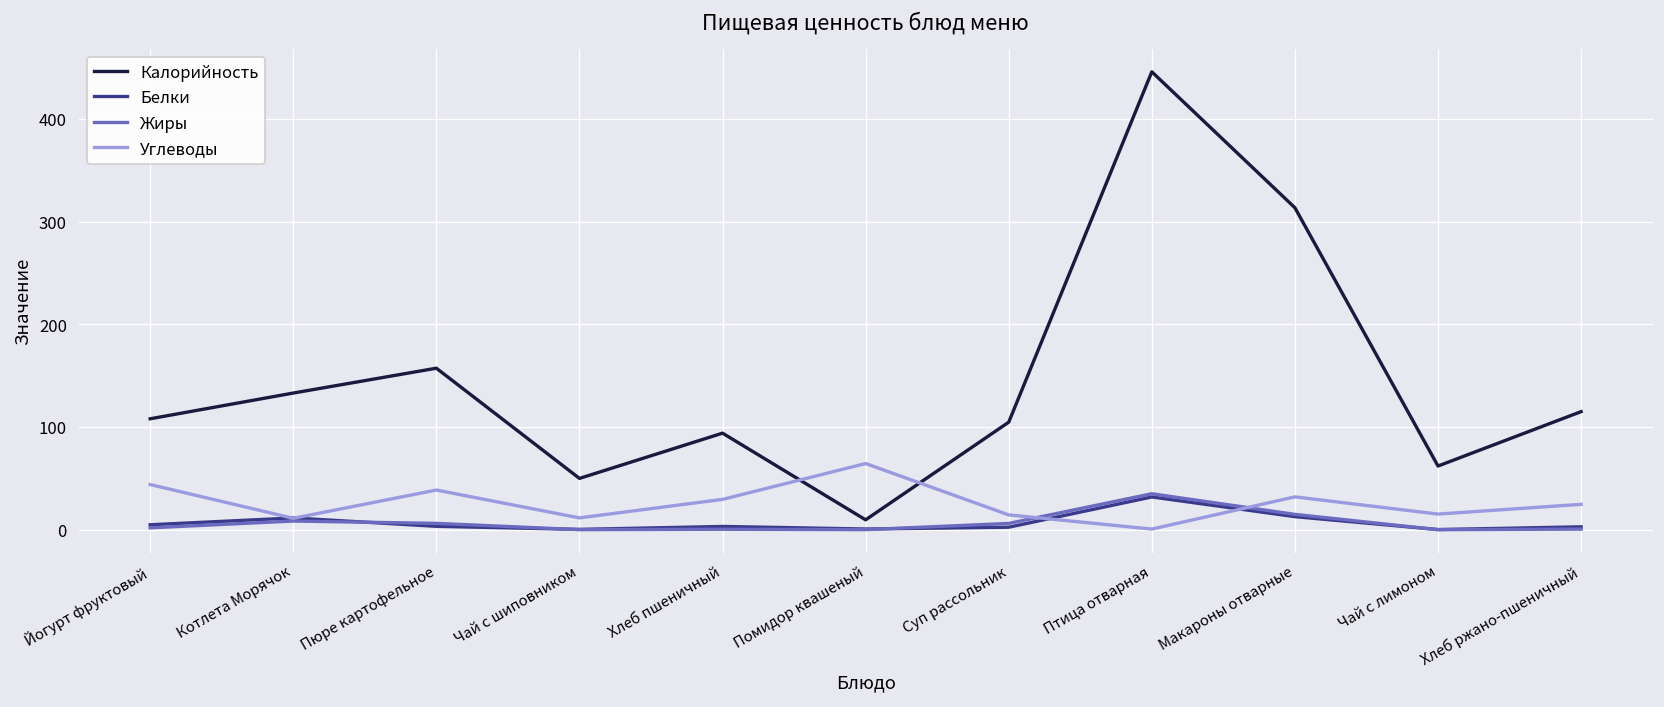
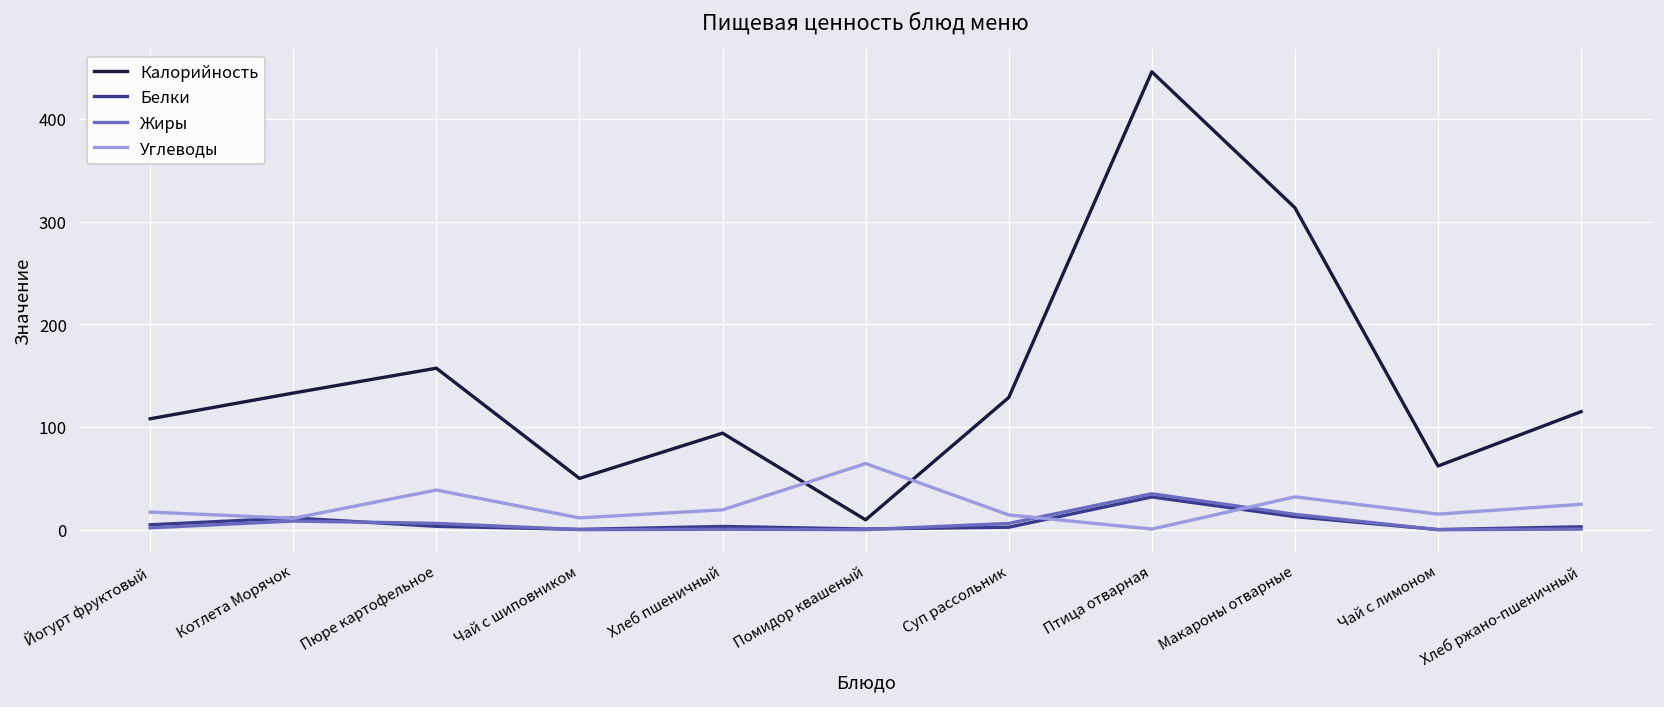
  {
    "Калорийность": {
      "Йогурт фруктовый": 110,
      "Котлета Морячок": 130,
      "Пюре картофельное": 160,
      "Чай с шиповником": 50,
      "Хлеб пшеничный": 90,
      "Помидор квашеный": 10,
-     "Суп рассольник": 100,
+     "Суп рассольник": 130,
      "Птица отварная": 450,
      "Макароны отварные": 310,
      "Чай с лимоном": 60,
      "Хлеб ржано-пшеничный": 110
    },
    "Белки": {
      "Йогурт фруктовый": 0,
      "Суп рассольник": 0,
      "Птица отварная": 30
    },
    "Жиры": {
      "Йогурт фруктовый": 0,
      "Суп рассольник": 10,
      "Птица отварная": 40
    },
    "Углеводы": {
-     "Йогурт фруктовый": 40,
+     "Йогурт фруктовый": 20,
      "Пюре картофельное": 40,
      "Чай с шиповником": 10,
-     "Хлеб пшеничный": 30,
+     "Хлеб пшеничный": 20,
      "Помидор квашеный": 60,
      "Суп рассольник": 10,
      "Птица отварная": 0,
      "Макароны отварные": 30,
      "Чай с лимоном": 20,
      "Хлеб ржано-пшеничный": 20
    }
  }
